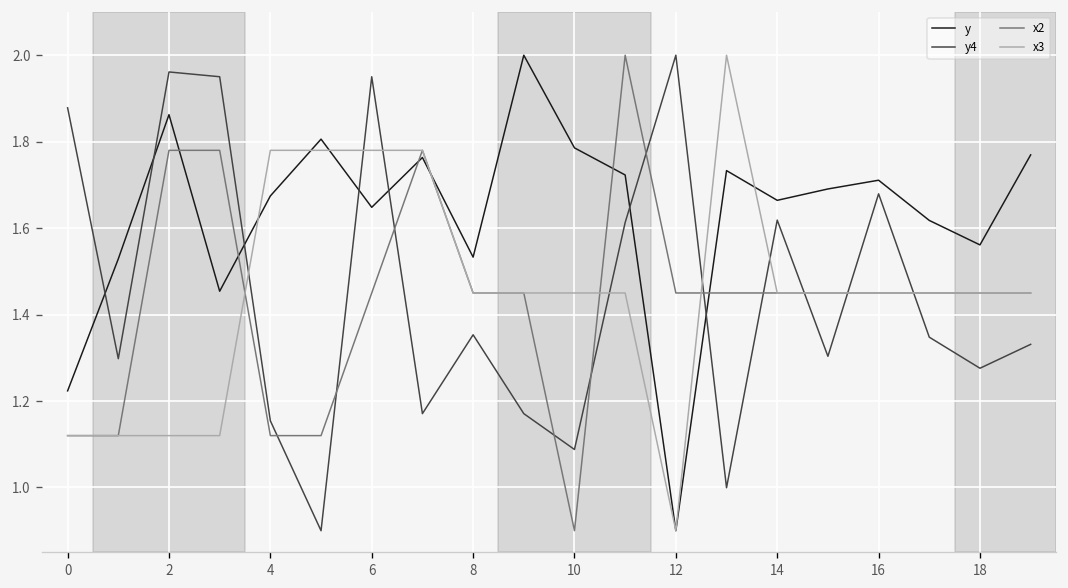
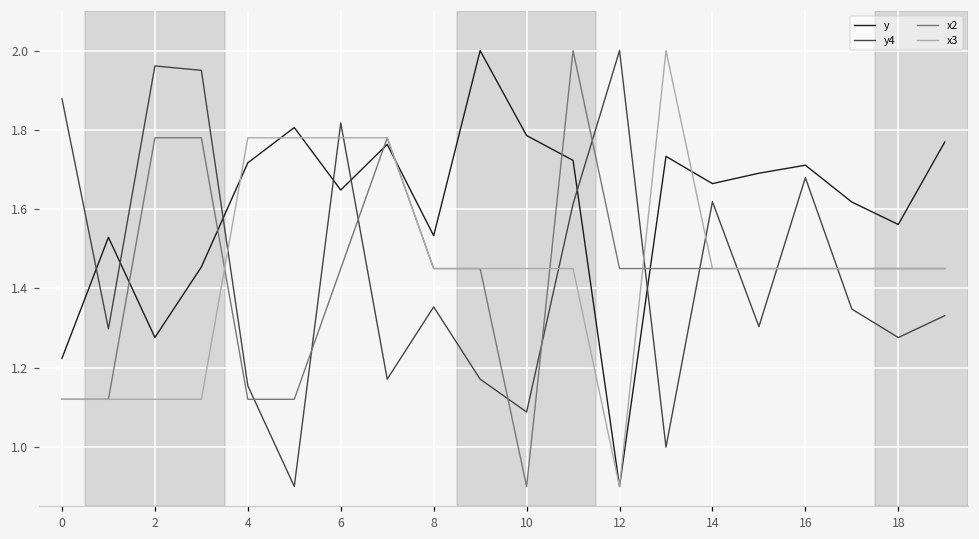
  {
    "y": {
      "0": 1.22,
-     "2": 1.86,
-     "4": 1.67,
+     "2": 1.28,
+     "4": 1.72,
      "6": 1.65,
      "8": 1.53,
      "10": 1.79,
      "14": 1.66,
      "16": 1.71,
      "18": 1.56
    },
    "y4": {
      "0": 1.88,
      "2": 1.96,
      "4": 1.15,
-     "6": 1.95,
+     "6": 1.82,
      "8": 1.35,
      "10": 1.09,
      "12": 2.00,
      "14": 1.62,
      "16": 1.68,
      "18": 1.28
    },
    "x2": {
      "2": 1.78,
      "4": 1.12,
      "6": 1.45,
      "10": 0.90,
      "12": 1.45
    },
    "x3": {
      "2": 1.12,
      "4": 1.78,
      "6": 1.78,
      "10": 1.45
    }
  }
